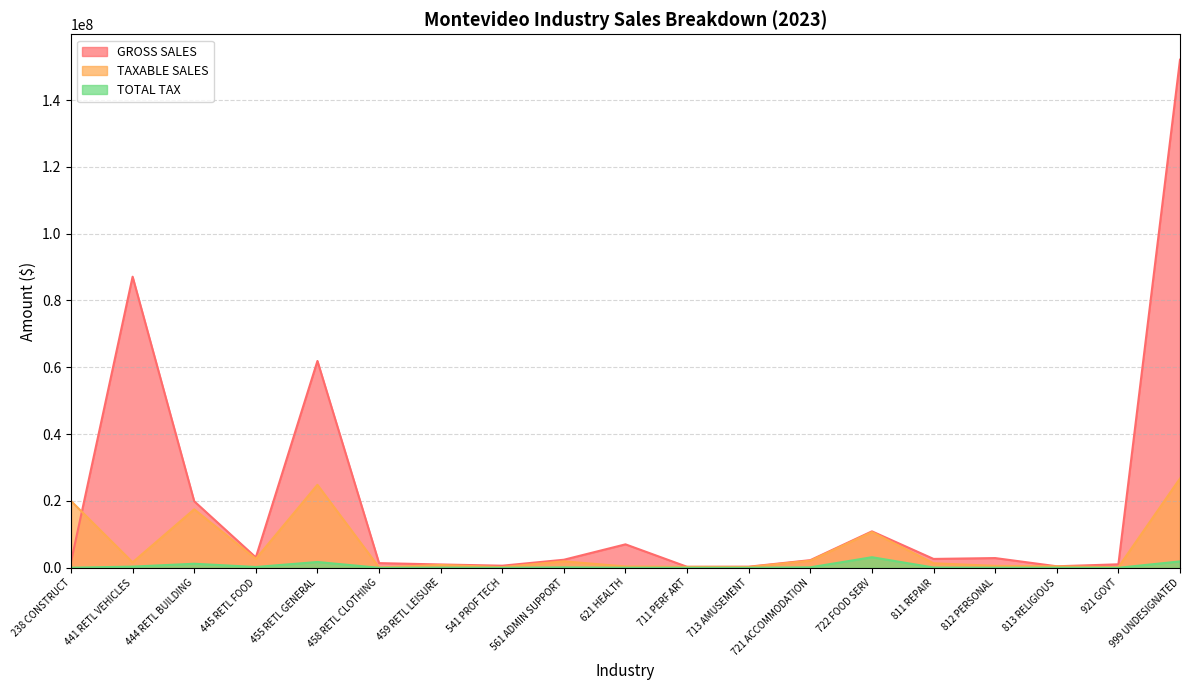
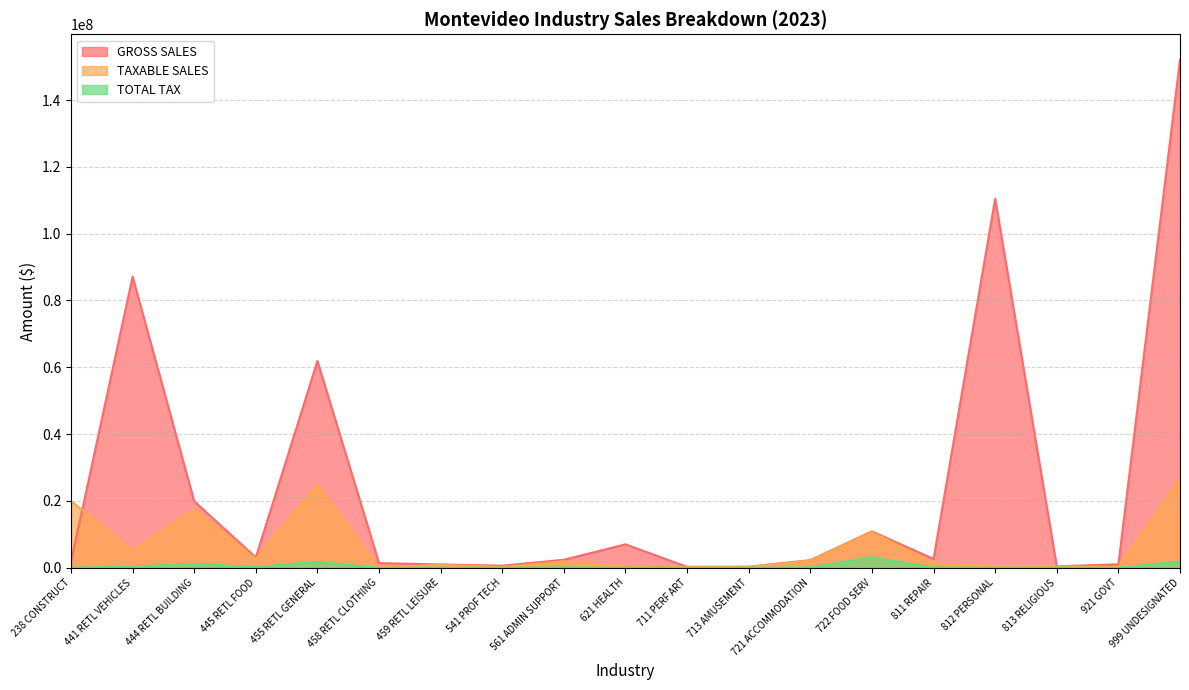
  {
    "GROSS SALES": {
      "238 CONSTRUCT": 2000000,
      "441 RETL VEHICLES": 87000000,
      "444 RETL BUILDING": 20000000,
      "455 RETL GENERAL": 62000000,
      "458 RETL CLOTHING": 1000000,
      "621 HEALTH": 7000000,
      "811 REPAIR": 3000000,
-     "812 PERSONAL": 3000000,
+     "812 PERSONAL": 110000000,
      "921 GOVT": 1000000,
      "999 UNDESIGNATED": 152000000
    },
    "TAXABLE SALES": {
      "238 CONSTRUCT": 20000000,
-     "441 RETL VEHICLES": 2000000,
+     "441 RETL VEHICLES": 5000000,
      "444 RETL BUILDING": 18000000,
      "455 RETL GENERAL": 25000000,
      "811 REPAIR": 1000000,
      "999 UNDESIGNATED": 27000000
    },
    "TOTAL TAX": {
      "238 CONSTRUCT": 0,
      "441 RETL VEHICLES": 0,
      "444 RETL BUILDING": 1000000,
      "445 RETL FOOD": 0,
      "455 RETL GENERAL": 2000000,
      "459 RETL LEISURE": 0,
      "561 ADMIN SUPPORT": 0,
      "721 ACCOMMODATION": 0,
      "722 FOOD SERV": 3000000,
      "811 REPAIR": 0,
      "999 UNDESIGNATED": 2000000
    }
  }
